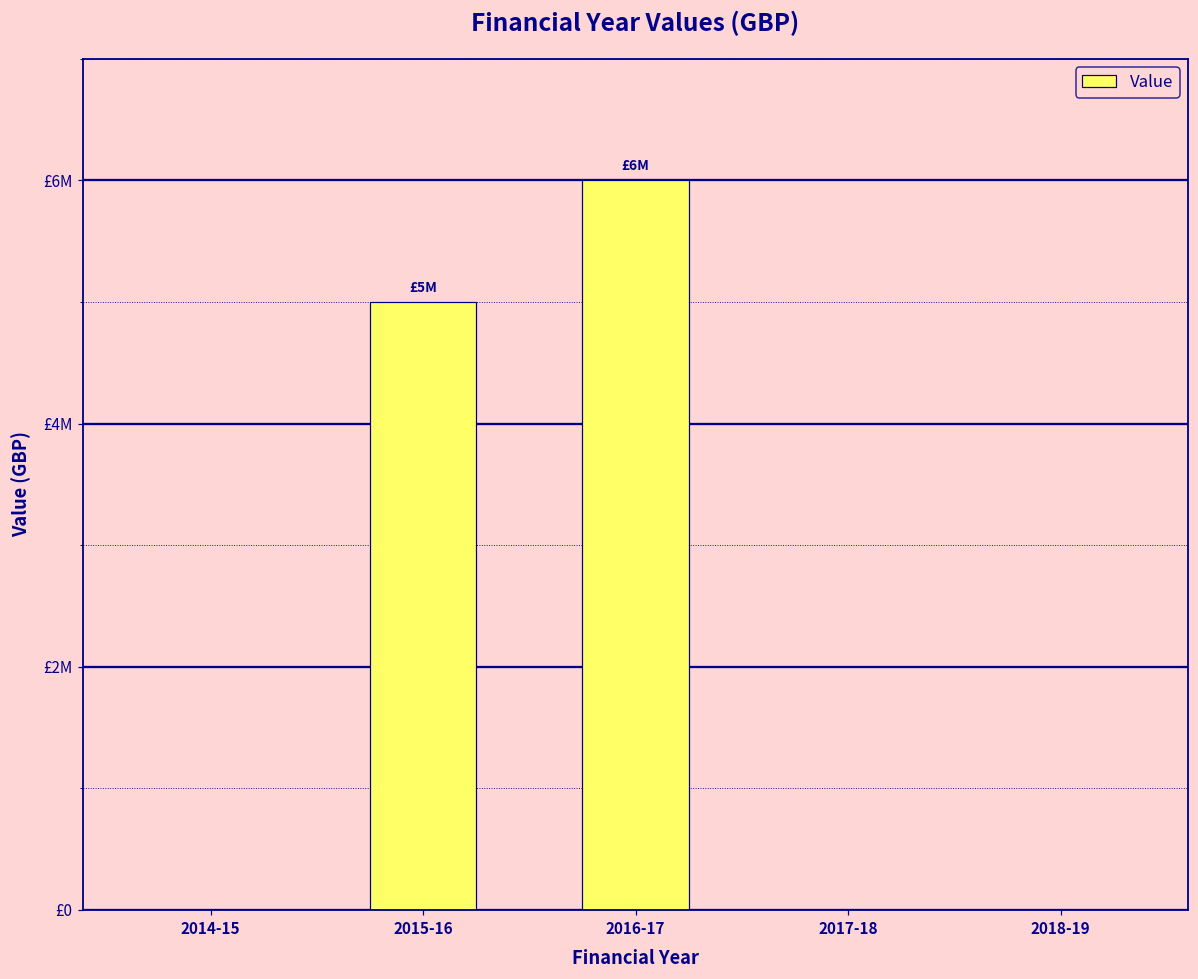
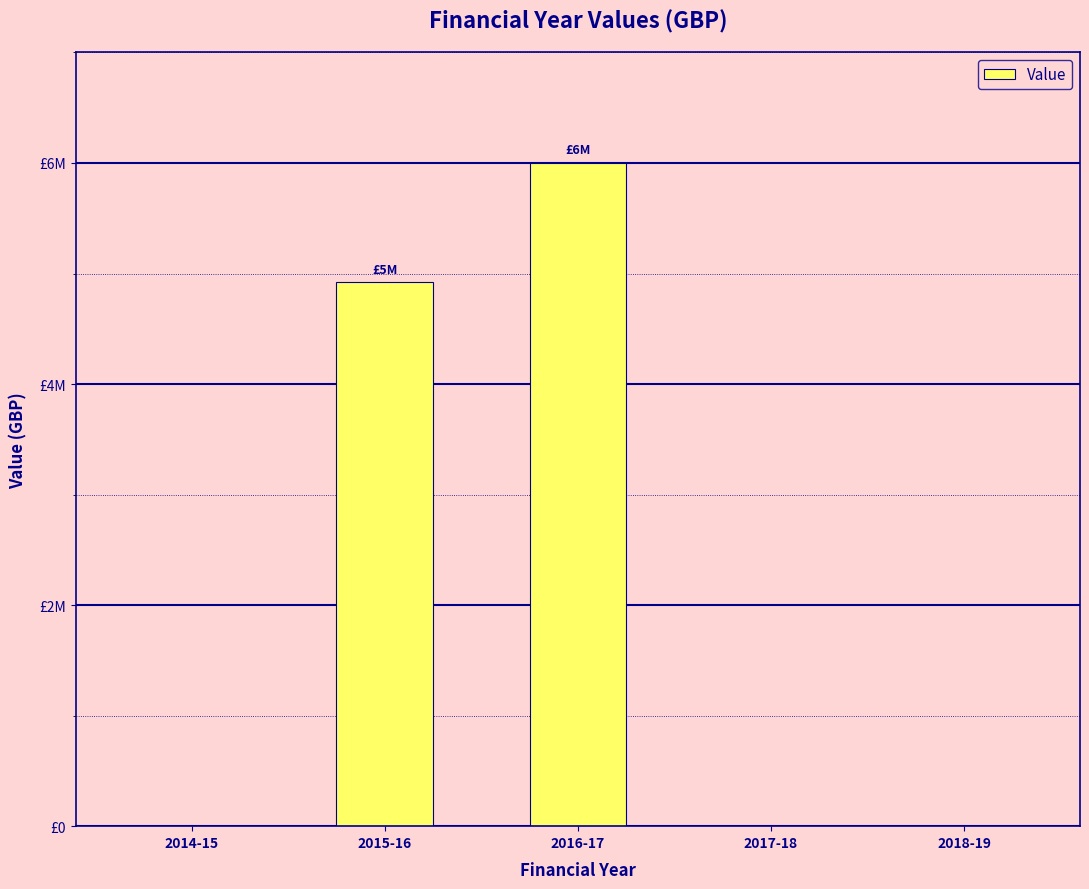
  {
    "2014-15": "£0",
-   "2015-16": "£5000000",
+   "2015-16": "£4920000",
    "2017-18": "£0",
    "2018-19": "£0"
  }
